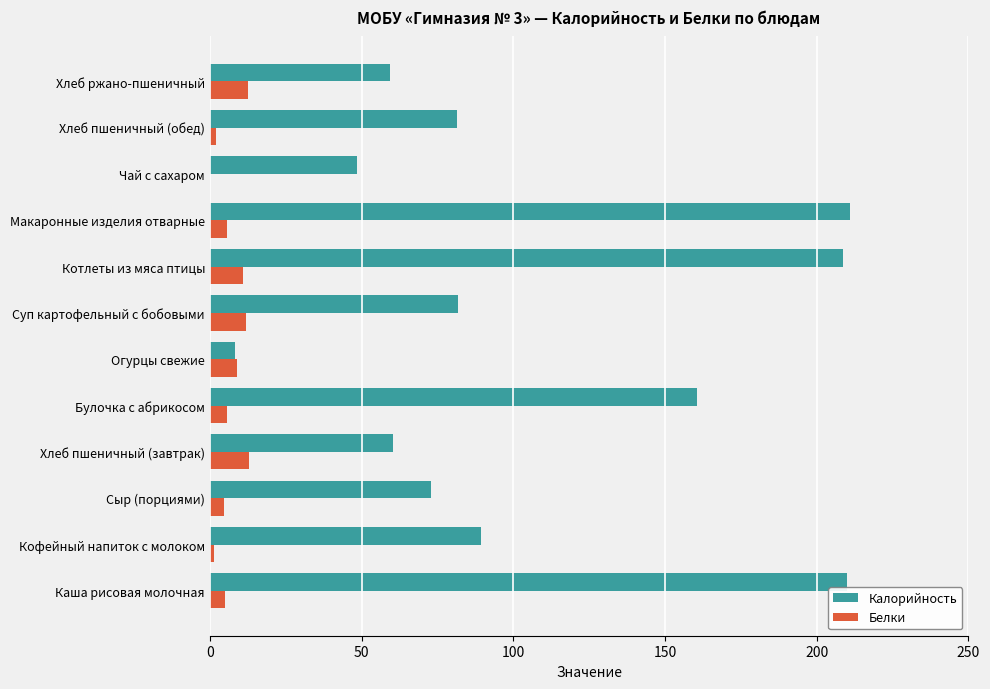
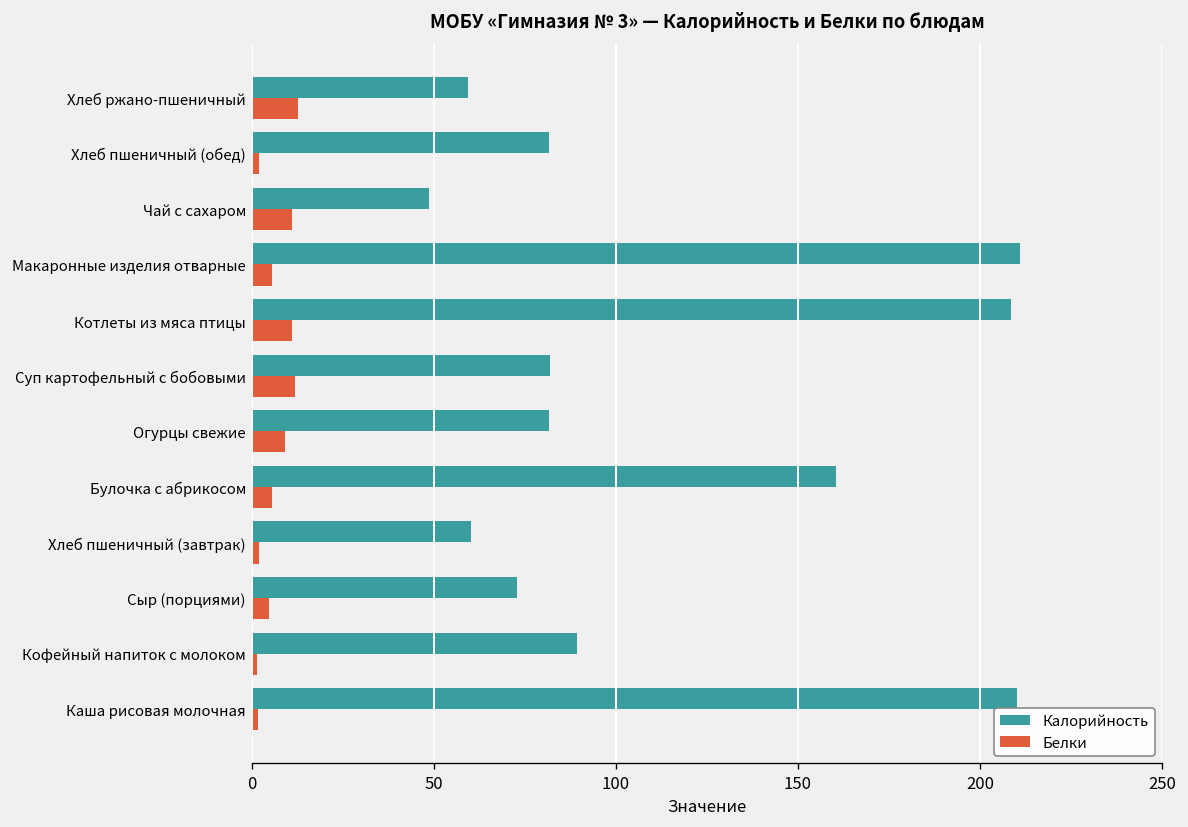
  {
    "Калорийность": {
      "Хлеб ржано-пшеничный": 60,
      "Хлеб пшеничный (обед)": 82,
      "Чай с сахаром": 49,
      "Макаронные изделия отварные": 211,
      "Котлеты из мяса птицы": 209,
      "Суп картофельный с бобовыми": 82,
-     "Огурцы свежие": 8,
+     "Огурцы свежие": 82,
      "Булочка с абрикосом": 161,
      "Хлеб пшеничный (завтрак)": 60,
      "Сыр (порциями)": 73,
      "Кофейный напиток с молоком": 89,
      "Каша рисовая молочная": 210
    },
    "Белки": {
      "Хлеб ржано-пшеничный": 13,
      "Хлеб пшеничный (обед)": 2,
-     "Чай с сахаром": 0,
+     "Чай с сахаром": 11,
      "Макаронные изделия отварные": 6,
      "Котлеты из мяса птицы": 11,
      "Суп картофельный с бобовыми": 12,
      "Огурцы свежие": 9,
      "Булочка с абрикосом": 6,
-     "Хлеб пшеничный (завтрак)": 13,
+     "Хлеб пшеничный (завтрак)": 2,
      "Сыр (порциями)": 5,
      "Кофейный напиток с молоком": 1,
-     "Каша рисовая молочная": 5
+     "Каша рисовая молочная": 2
    }
  }
